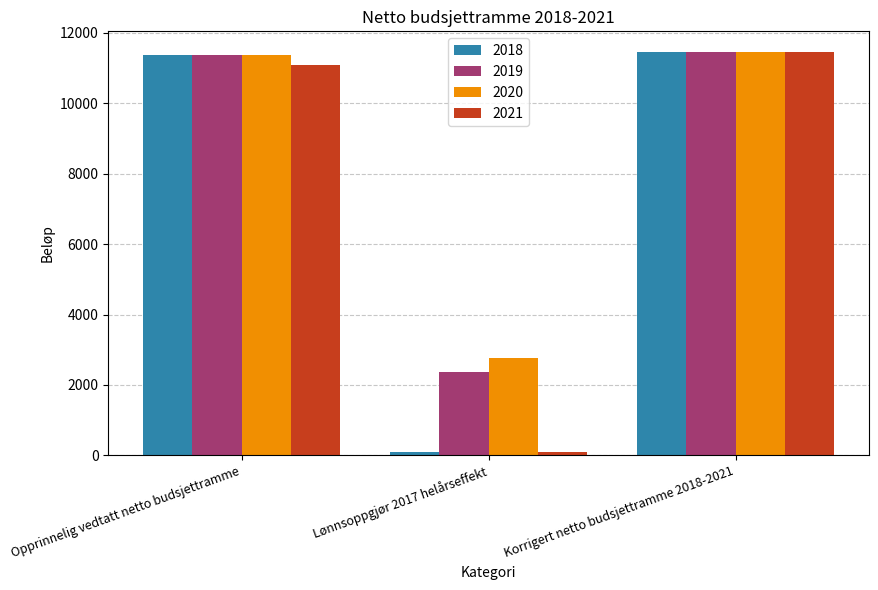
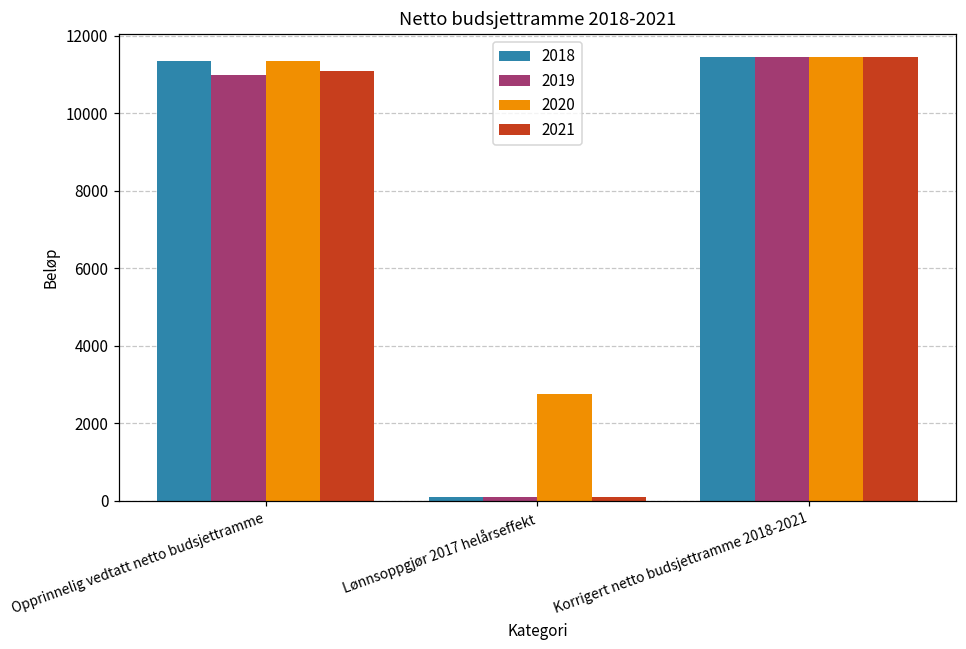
  {
    "2018": {
      "Opprinnelig vedtatt netto budsjettramme": 11400,
      "Lønnsoppgjør 2017 helårseffekt": 100,
      "Korrigert netto budsjettramme 2018-2021": 11500
    },
    "2019": {
-     "Opprinnelig vedtatt netto budsjettramme": 11400,
-     "Lønnsoppgjør 2017 helårseffekt": 2400,
+     "Opprinnelig vedtatt netto budsjettramme": 11000,
+     "Lønnsoppgjør 2017 helårseffekt": 100,
      "Korrigert netto budsjettramme 2018-2021": 11500
    },
    "2020": {
      "Opprinnelig vedtatt netto budsjettramme": 11400,
      "Lønnsoppgjør 2017 helårseffekt": 2800,
      "Korrigert netto budsjettramme 2018-2021": 11500
    },
    "2021": {
      "Opprinnelig vedtatt netto budsjettramme": 11100,
      "Lønnsoppgjør 2017 helårseffekt": 100,
      "Korrigert netto budsjettramme 2018-2021": 11500
    }
  }
